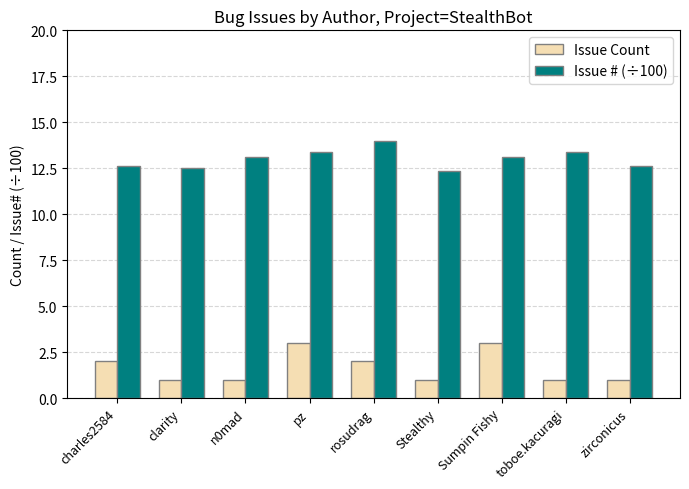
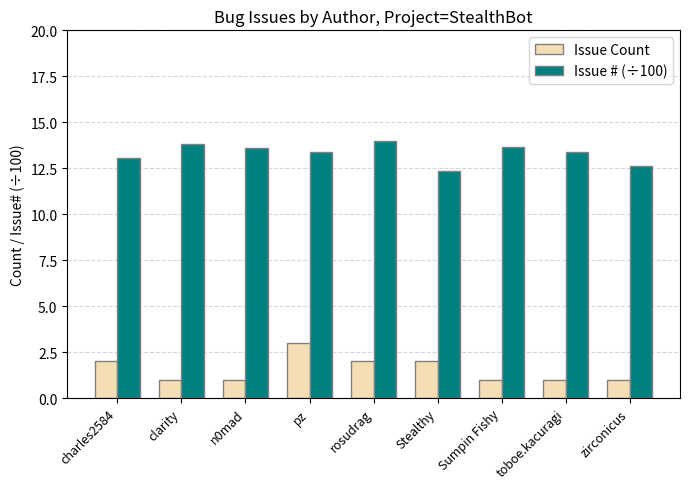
  {
    "Issue Count": {
      "charles2584": 2,
      "clarity": 1,
      "n0mad": 1,
      "pz": 3,
      "rosudrag": 2,
-     "Stealthy": 1,
-     "Sumpin Fishy": 3,
+     "Stealthy": 2,
+     "Sumpin Fishy": 1,
      "toboe.kacuragi": 1,
      "zirconicus": 1
    },
    "Issue # (÷100)": {
-     "charles2584": 12.6,
-     "clarity": 12.5,
-     "n0mad": 13.1,
+     "charles2584": 13.1,
+     "clarity": 13.8,
+     "n0mad": 13.6,
      "pz": 13.4,
      "rosudrag": 14.0,
      "Stealthy": 12.3,
-     "Sumpin Fishy": 13.1,
+     "Sumpin Fishy": 13.7,
      "toboe.kacuragi": 13.4,
      "zirconicus": 12.6
    }
  }
